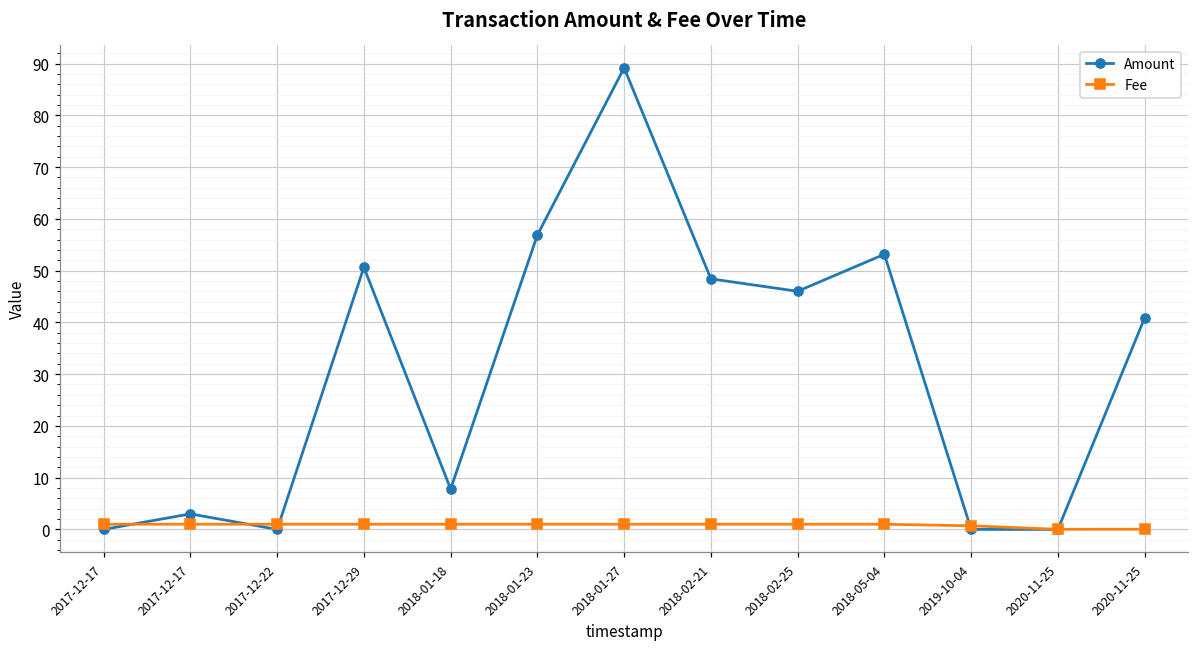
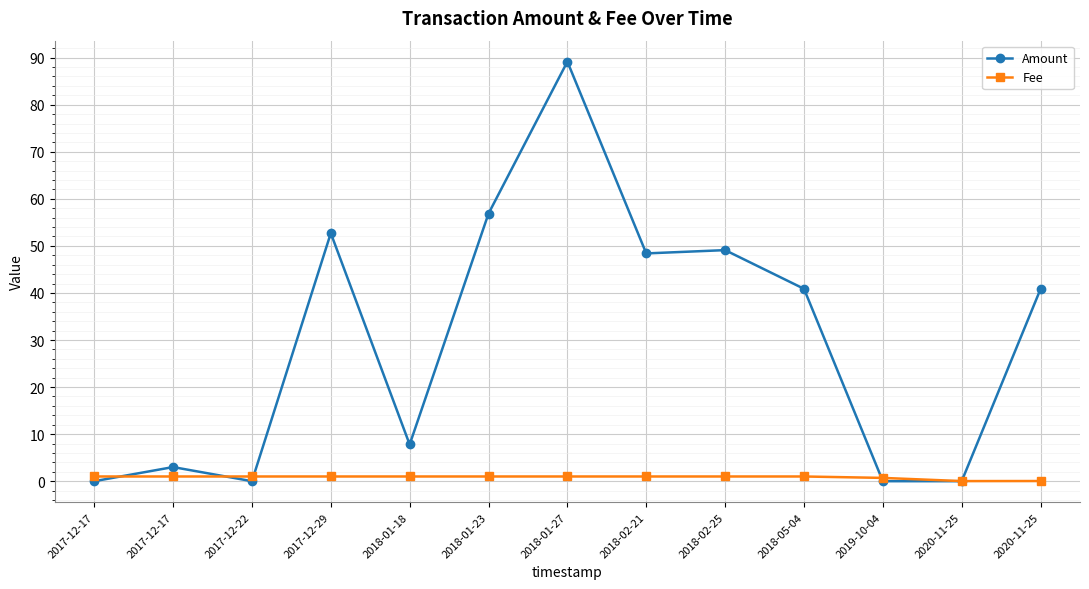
  {
    "Amount": {
      "2017-12-22": 0,
-     "2017-12-29": 51,
+     "2017-12-29": 53,
      "2018-01-18": 8,
      "2018-01-23": 57,
      "2018-01-27": 89,
      "2018-02-21": 48,
-     "2018-02-25": 46,
-     "2018-05-04": 53,
+     "2018-02-25": 49,
+     "2018-05-04": 41,
      "2019-10-04": 0
    },
    "Fee": {
      "2017-12-22": 1,
      "2017-12-29": 1,
      "2018-01-18": 1,
      "2018-01-23": 1,
      "2018-01-27": 1,
      "2018-02-21": 1,
      "2018-02-25": 1,
      "2018-05-04": 1,
      "2019-10-04": 1
    }
  }
